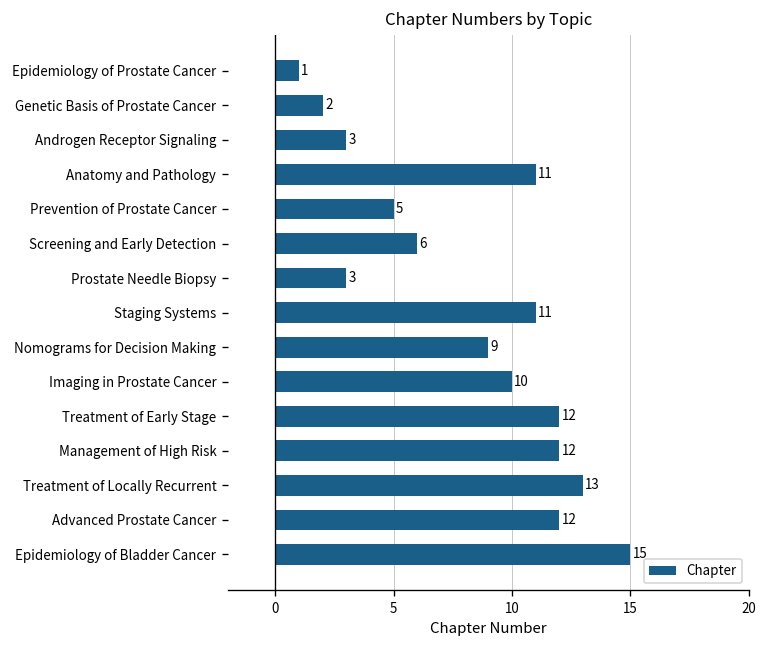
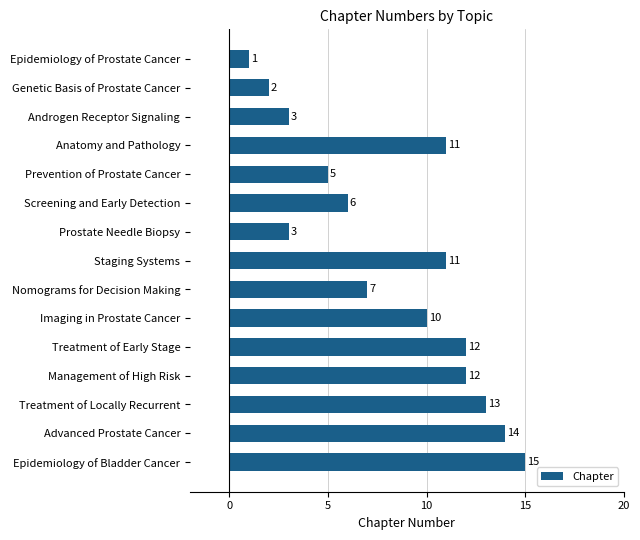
  {
    "Epidemiology of Prostate Cancer": 1,
    "Genetic Basis of Prostate Cancer": 2,
    "Androgen Receptor Signaling": 3,
    "Anatomy and Pathology": 11,
    "Prevention of Prostate Cancer": 5,
    "Screening and Early Detection": 6,
    "Prostate Needle Biopsy": 3,
    "Staging Systems": 11,
-   "Nomograms for Decision Making": 9,
+   "Nomograms for Decision Making": 7,
    "Imaging in Prostate Cancer": 10,
    "Treatment of Early Stage": 12,
    "Management of High Risk": 12,
    "Treatment of Locally Recurrent": 13,
-   "Advanced Prostate Cancer": 12,
+   "Advanced Prostate Cancer": 14,
    "Epidemiology of Bladder Cancer": 15
  }
